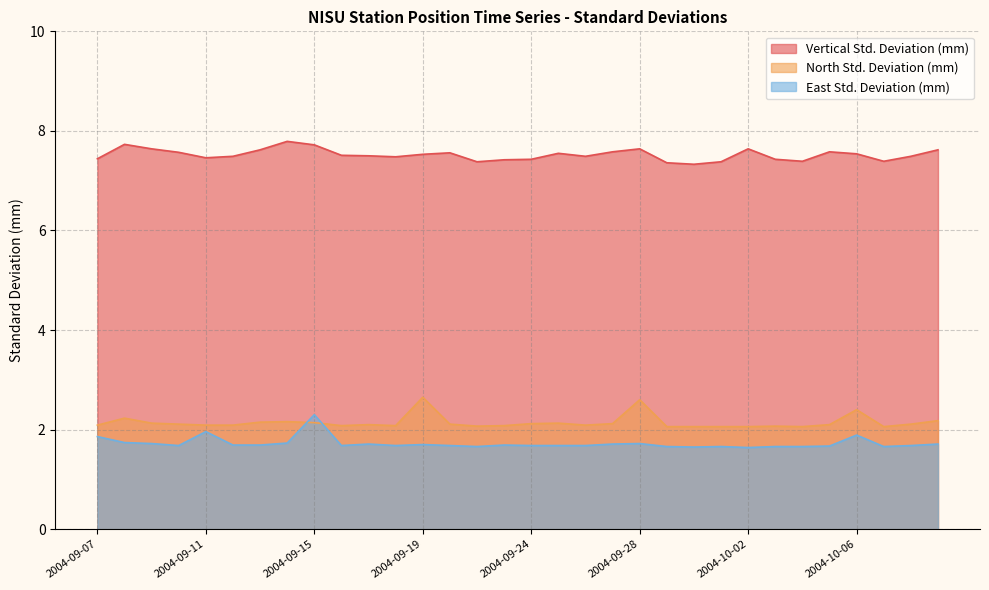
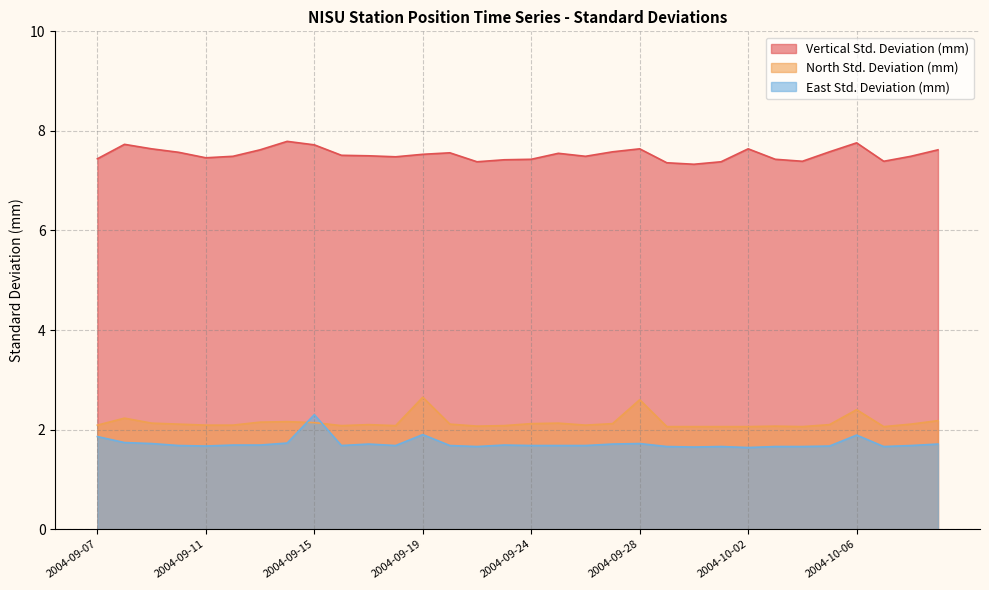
  {
    "Vertical Std. Deviation (mm)": {
      "2004-09-07": 7.4,
      "2004-09-11": 7.5,
      "2004-09-15": 7.7,
      "2004-09-19": 7.5,
      "2004-09-24": 7.4,
      "2004-09-28": 7.6,
      "2004-10-02": 7.6,
-     "2004-10-06": 7.5
+     "2004-10-06": 7.8
    },
    "North Std. Deviation (mm)": {
      "2004-09-07": 2.1,
      "2004-09-11": 2.1,
      "2004-09-15": 2.1,
      "2004-09-19": 2.7,
      "2004-09-24": 2.1,
      "2004-09-28": 2.6,
      "2004-10-02": 2.1,
      "2004-10-06": 2.4
    },
    "East Std. Deviation (mm)": {
      "2004-09-07": 1.9,
-     "2004-09-11": 2.0,
+     "2004-09-11": 1.7,
      "2004-09-15": 2.3,
-     "2004-09-19": 1.7,
+     "2004-09-19": 1.9,
      "2004-09-24": 1.7,
      "2004-09-28": 1.7,
      "2004-10-02": 1.6,
      "2004-10-06": 1.9
    }
  }
